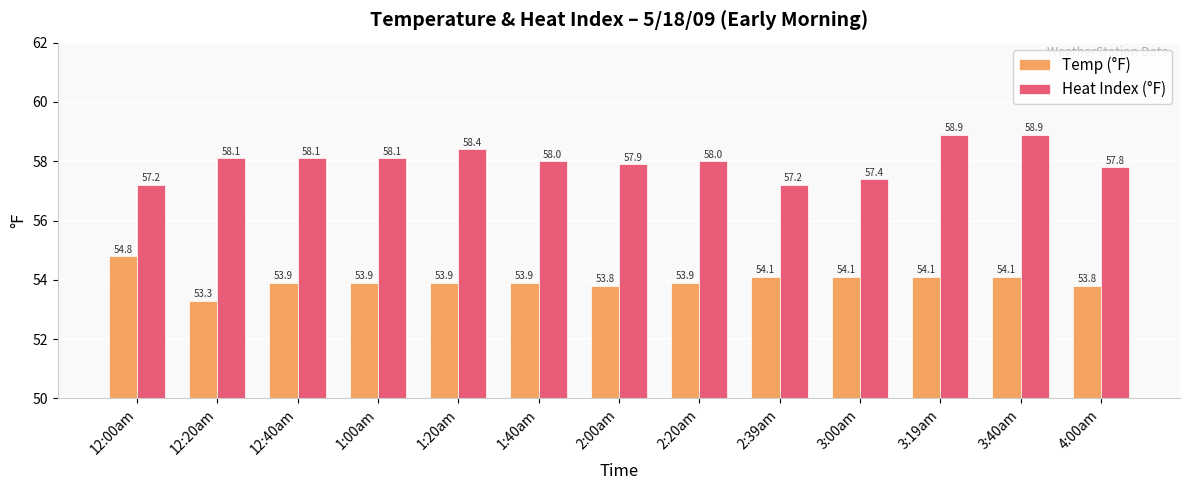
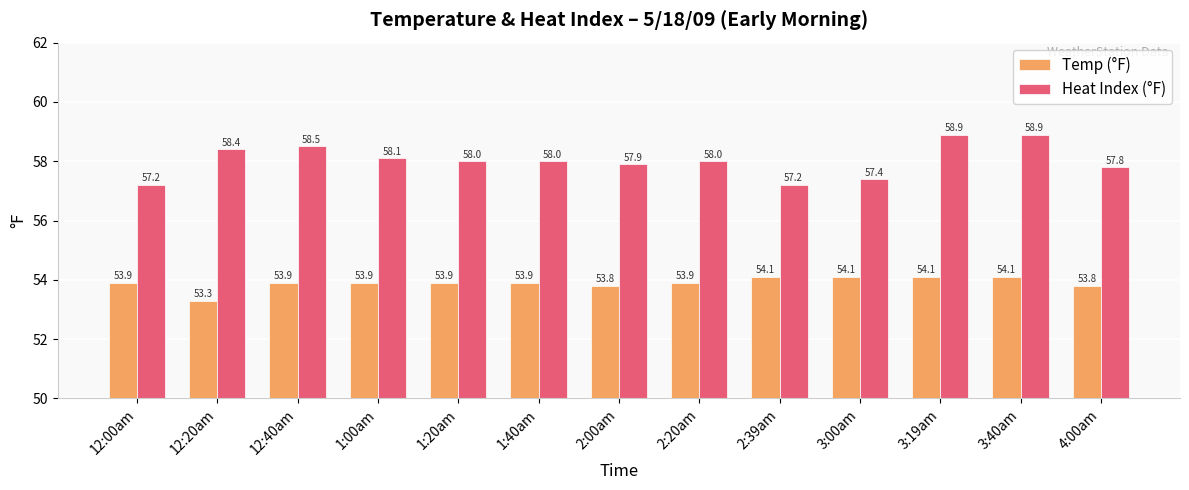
  {
    "Temp (°F)": {
-     "12:00am": 54.8,
+     "12:00am": 53.9,
      "12:20am": 53.3,
      "12:40am": 53.9,
      "1:00am": 53.9,
      "1:20am": 53.9,
      "1:40am": 53.9,
      "2:00am": 53.8,
      "2:20am": 53.9,
      "2:39am": 54.1,
      "3:00am": 54.1,
      "3:19am": 54.1,
      "3:40am": 54.1,
      "4:00am": 53.8
    },
    "Heat Index (°F)": {
      "12:00am": 57.2,
-     "12:20am": 58.1,
-     "12:40am": 58.1,
+     "12:20am": 58.4,
+     "12:40am": 58.5,
      "1:00am": 58.1,
-     "1:20am": 58.4,
+     "1:20am": 58.0,
      "1:40am": 58.0,
      "2:00am": 57.9,
      "2:20am": 58.0,
      "2:39am": 57.2,
      "3:00am": 57.4,
      "3:19am": 58.9,
      "3:40am": 58.9,
      "4:00am": 57.8
    }
  }
